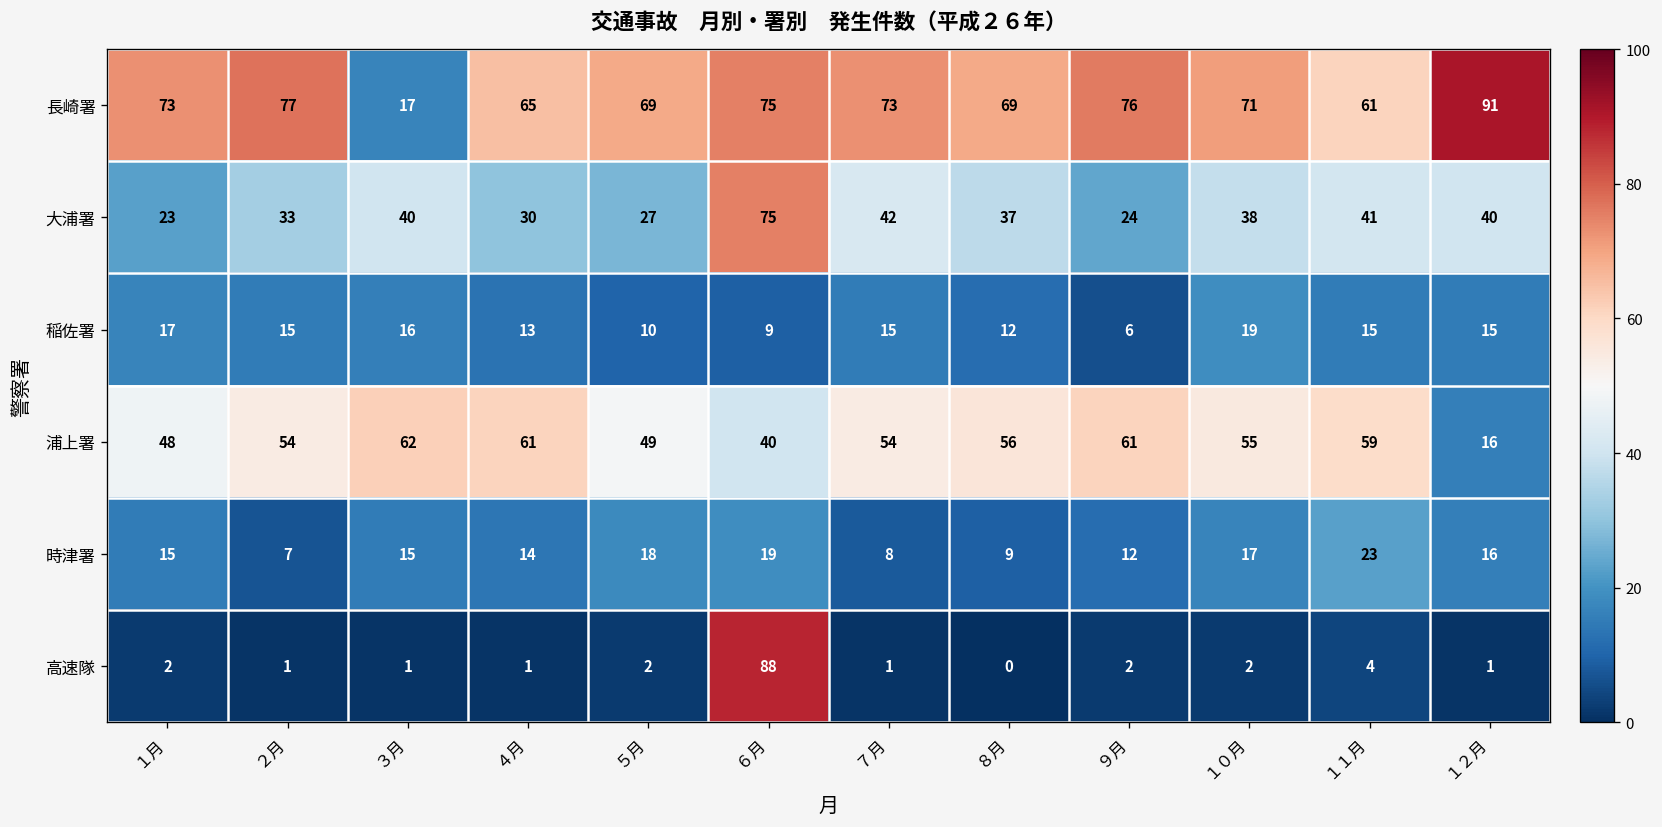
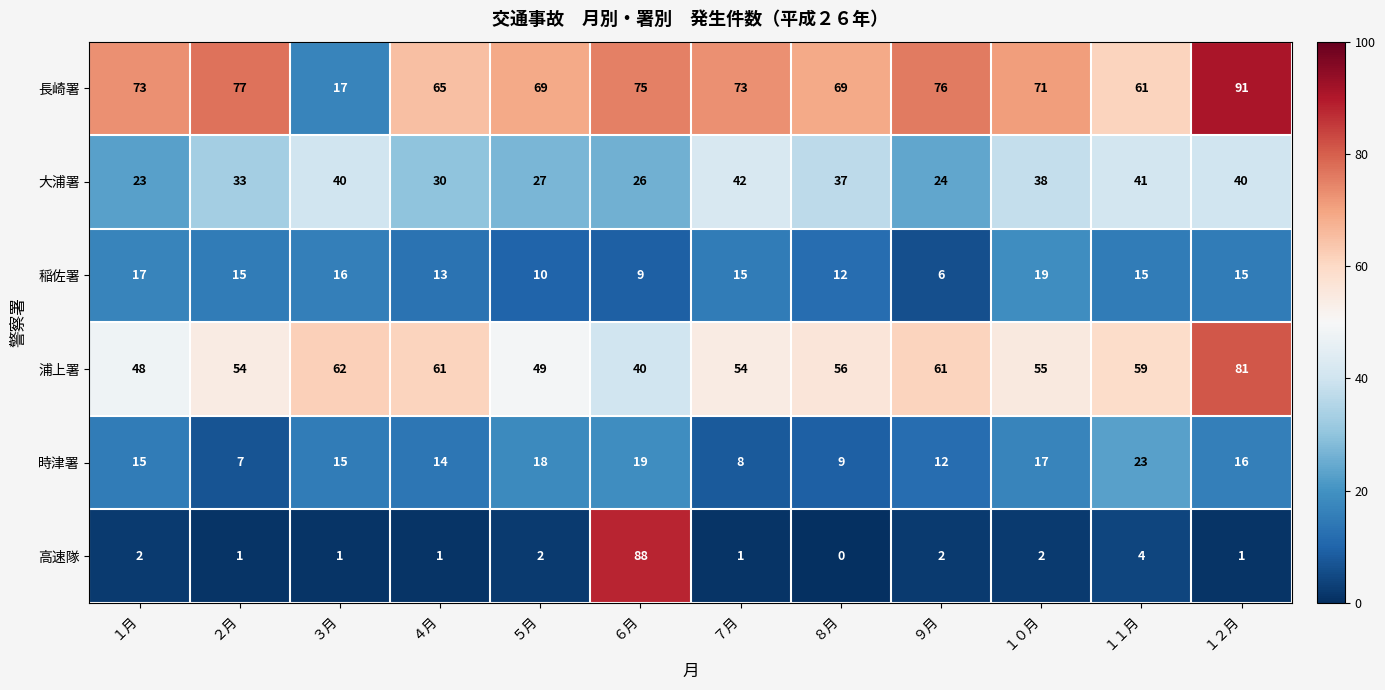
  {
    "長崎署": {
      "１月": 73,
      "２月": 77,
      "３月": 17,
      "４月": 65,
      "５月": 69,
      "６月": 75,
      "７月": 73,
      "８月": 69,
      "９月": 76,
      "１０月": 71,
      "１１月": 61,
      "１２月": 91
    },
    "大浦署": {
      "１月": 23,
      "２月": 33,
      "３月": 40,
      "４月": 30,
      "５月": 27,
-     "６月": 75,
+     "６月": 26,
      "７月": 42,
      "８月": 37,
      "９月": 24,
      "１０月": 38,
      "１１月": 41,
      "１２月": 40
    },
    "稲佐署": {
      "１月": 17,
      "２月": 15,
      "３月": 16,
      "４月": 13,
      "５月": 10,
      "６月": 9,
      "７月": 15,
      "８月": 12,
      "９月": 6,
      "１０月": 19,
      "１１月": 15,
      "１２月": 15
    },
    "浦上署": {
      "１月": 48,
      "２月": 54,
      "３月": 62,
      "４月": 61,
      "５月": 49,
      "６月": 40,
      "７月": 54,
      "８月": 56,
      "９月": 61,
      "１０月": 55,
      "１１月": 59,
-     "１２月": 16
+     "１２月": 81
    },
    "時津署": {
      "１月": 15,
      "２月": 7,
      "３月": 15,
      "４月": 14,
      "５月": 18,
      "６月": 19,
      "７月": 8,
      "８月": 9,
      "９月": 12,
      "１０月": 17,
      "１１月": 23,
      "１２月": 16
    },
    "高速隊": {
      "１月": 2,
      "２月": 1,
      "３月": 1,
      "４月": 1,
      "５月": 2,
      "６月": 88,
      "７月": 1,
      "８月": 0,
      "９月": 2,
      "１０月": 2,
      "１１月": 4,
      "１２月": 1
    }
  }
